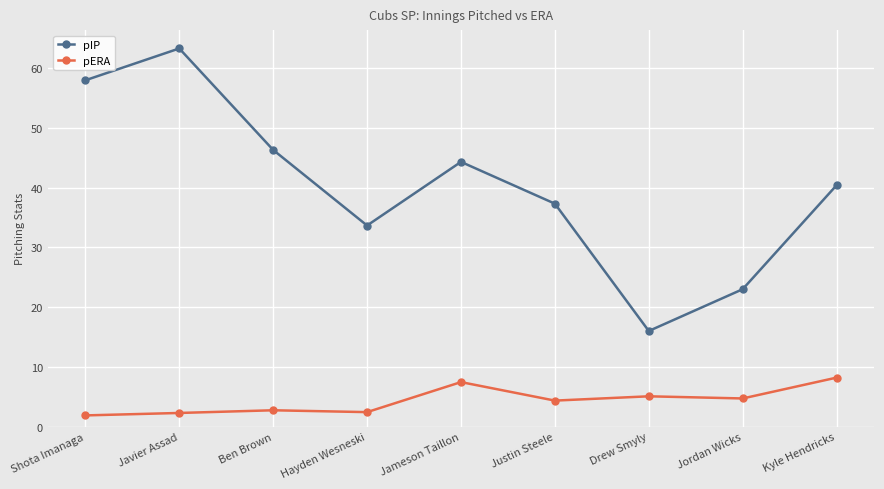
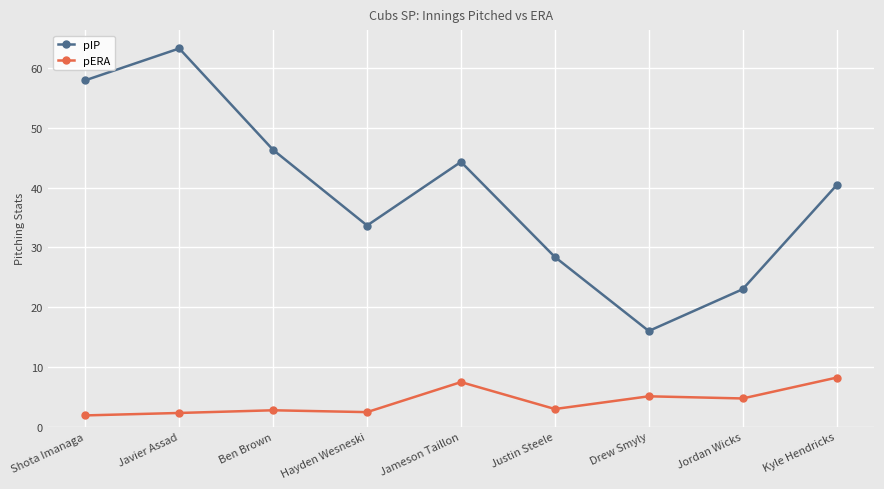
  {
    "pIP": {
      "Shota Imanaga": 58,
      "Javier Assad": 63,
      "Ben Brown": 46,
      "Hayden Wesneski": 34,
      "Jameson Taillon": 44,
-     "Justin Steele": 37,
+     "Justin Steele": 28,
      "Drew Smyly": 16,
      "Jordan Wicks": 23,
      "Kyle Hendricks": 40
    },
    "pERA": {
      "Shota Imanaga": 2,
      "Javier Assad": 2,
      "Ben Brown": 3,
      "Hayden Wesneski": 2,
      "Jameson Taillon": 7,
-     "Justin Steele": 4,
+     "Justin Steele": 3,
      "Drew Smyly": 5,
      "Jordan Wicks": 5,
      "Kyle Hendricks": 8
    }
  }
